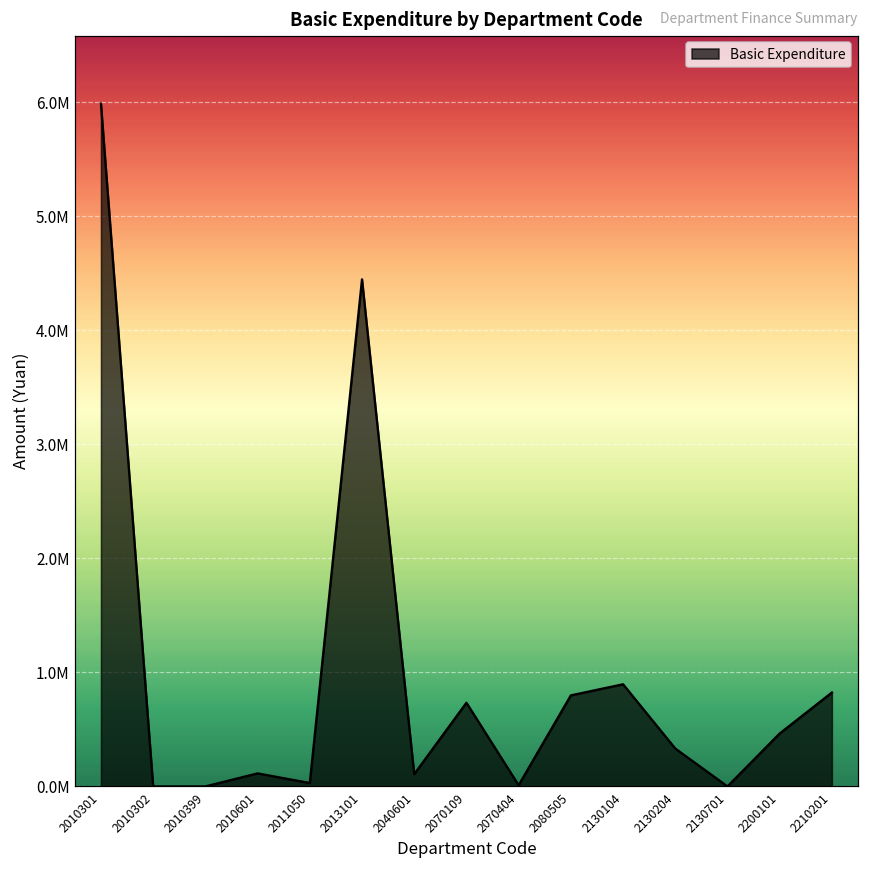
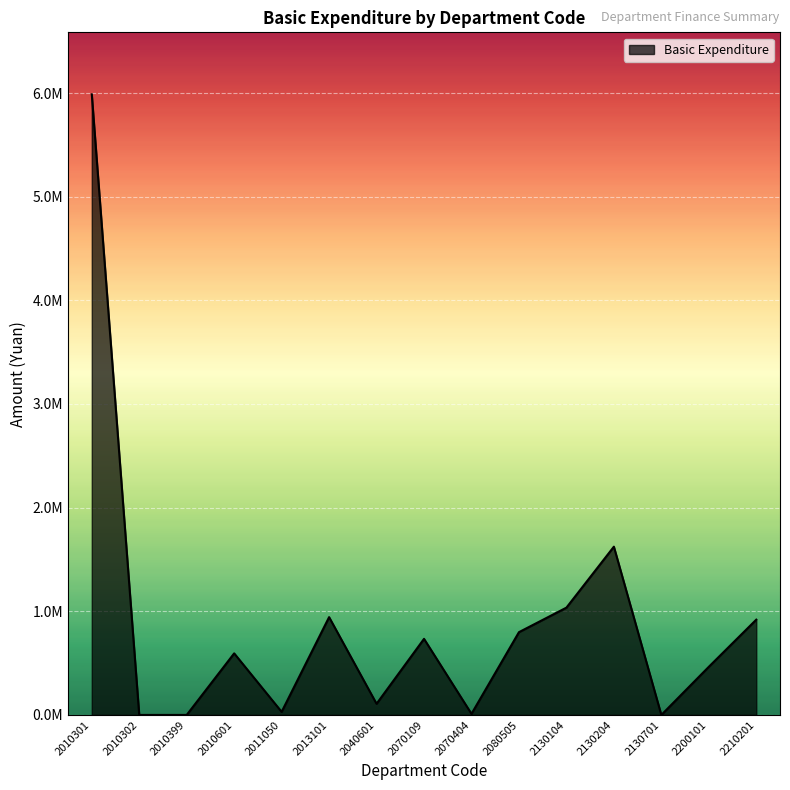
  {
    "2010301": 5990000,
    "2010302": 0,
    "2010399": 0,
-   "2010601": 110000,
+   "2010601": 590000,
    "2011050": 30000,
-   "2013101": 4450000,
+   "2013101": 940000,
    "2040601": 110000,
    "2070109": 730000,
    "2070404": 10000,
    "2080505": 800000,
-   "2130104": 900000,
-   "2130204": 330000,
+   "2130104": 1040000,
+   "2130204": 1620000,
    "2130701": 0,
    "2200101": 460000,
-   "2210201": 820000
+   "2210201": 920000
  }
